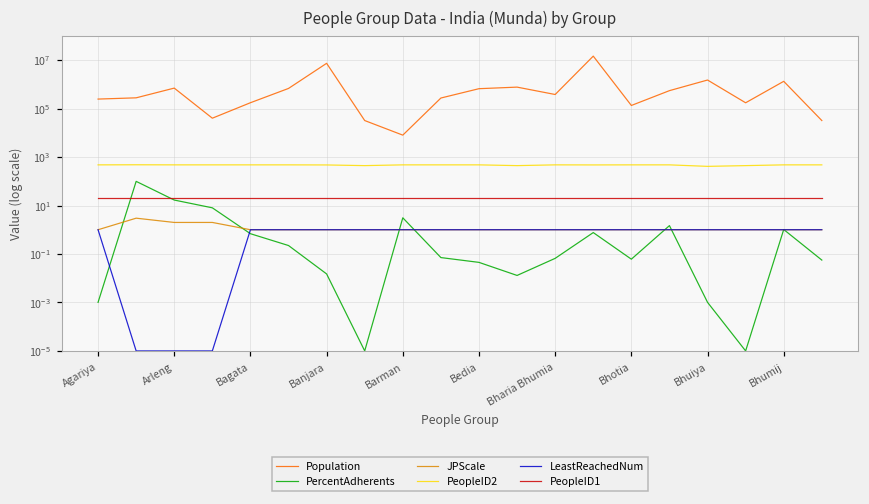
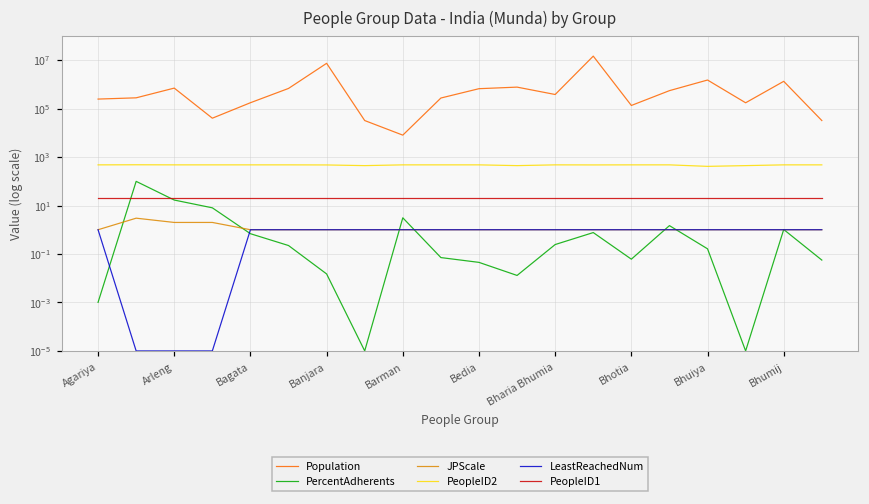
  {
    "PercentAdherents": {
      "Agariya": 0.001,
      "Bagata": 0.7,
      "Banjara": 0.02,
      "Barman": 3,
      "Bedia": 0.05,
-     "Bharia Bhumia": 0.07,
+     "Bharia Bhumia": 0.2,
      "Bhotia": 0.06,
-     "Bhuiya": 0.001
+     "Bhuiya": 0.2
    },
    "PeopleID2": {
      "Agariya": 500,
      "Arleng": 500,
      "Bagata": 500,
      "Banjara": 500,
      "Barman": 500,
      "Bedia": 500,
      "Bharia Bhumia": 500,
      "Bhotia": 500,
      "Bhuiya": 400,
      "Bhumij": 500
    },
    "LeastReachedNum": {
      "Arleng": 0.00001
    },
    "PeopleID1": {
      "Agariya": 20,
      "Bagata": 20,
      "Banjara": 20,
      "Barman": 20,
      "Bedia": 20,
      "Bharia Bhumia": 20,
      "Bhotia": 20,
      "Bhuiya": 20,
      "Bhumij": 20
    }
  }
